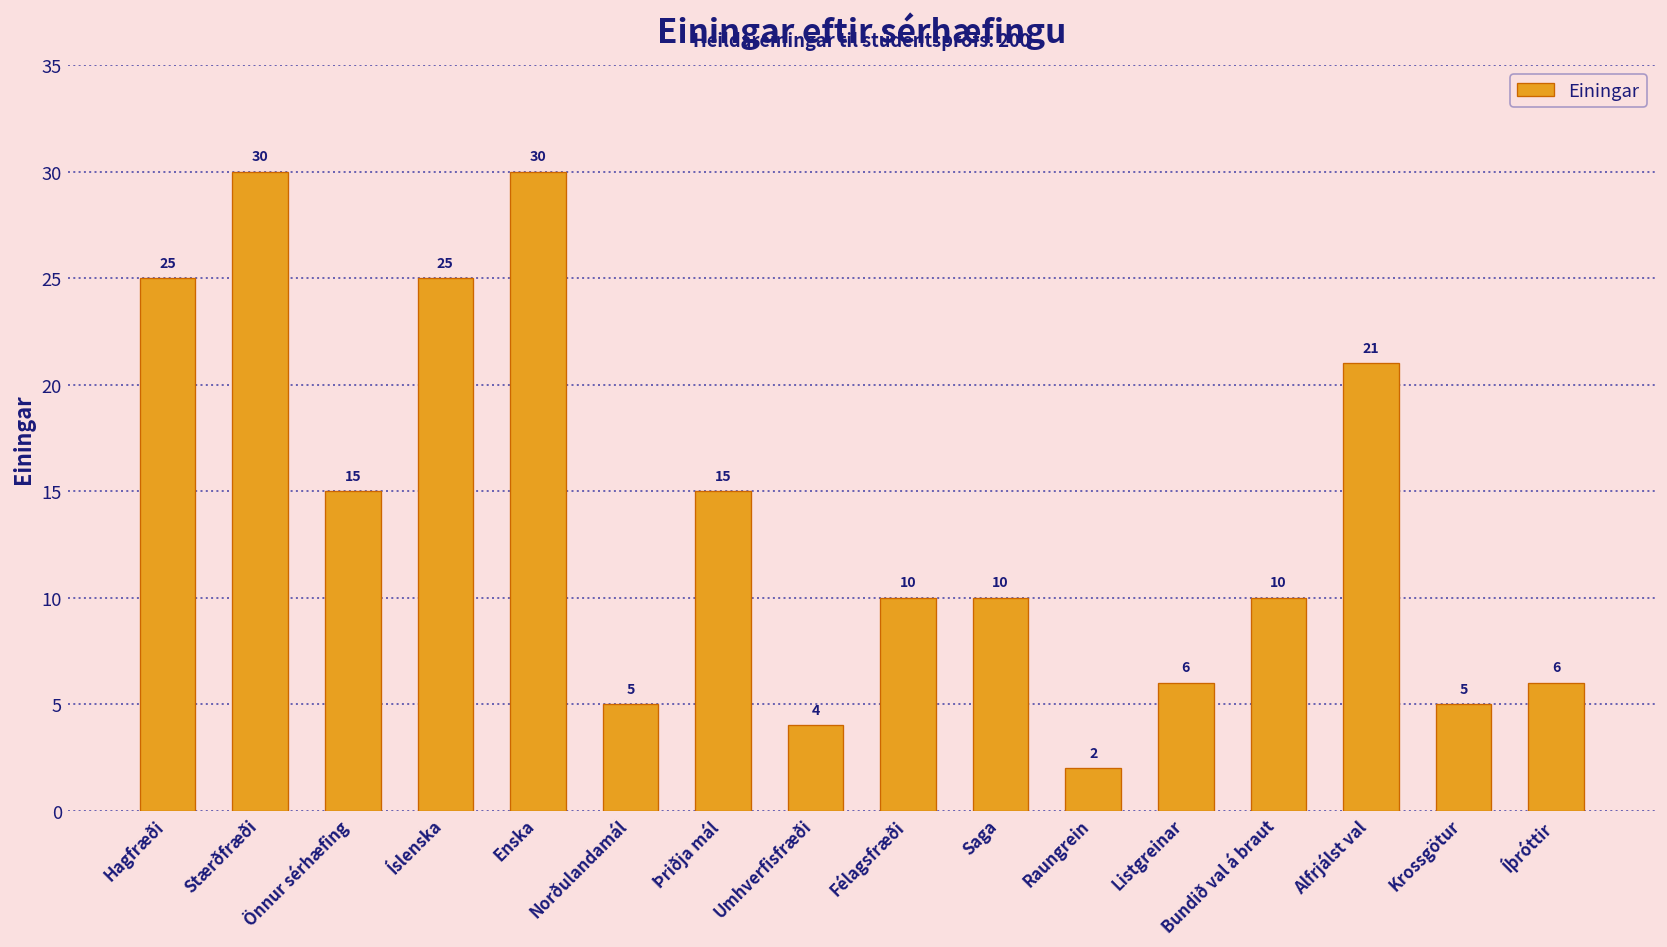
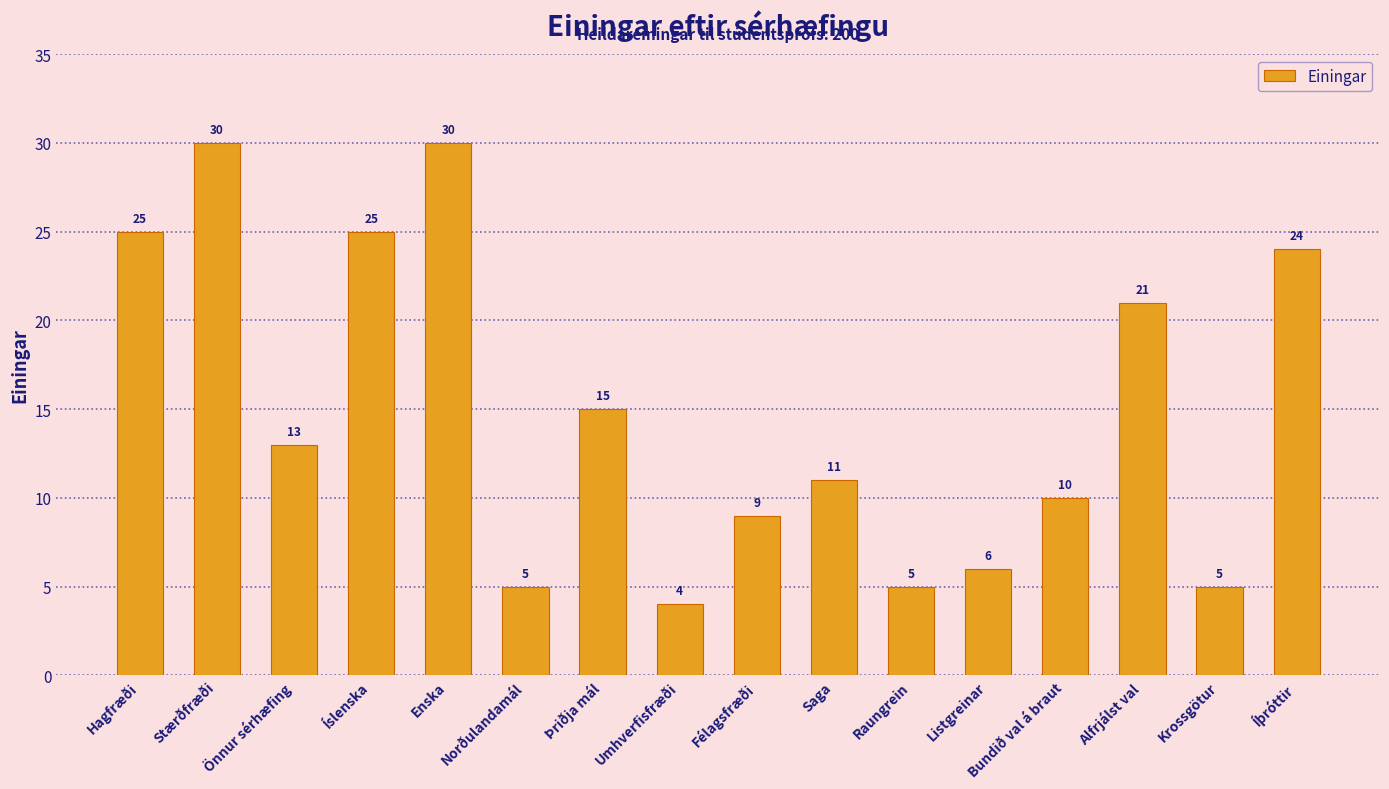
  {
    "Hagfræði": 25,
    "Stærðfræði": 30,
-   "Önnur sérhæfing": 15,
+   "Önnur sérhæfing": 13,
    "Íslenska": 25,
    "Enska": 30,
    "Norðulandamál": 5,
    "Þriðja mál": 15,
    "Umhverfisfræði": 4,
-   "Félagsfræði": 10,
-   "Saga": 10,
-   "Raungrein": 2,
+   "Félagsfræði": 9,
+   "Saga": 11,
+   "Raungrein": 5,
    "Listgreinar": 6,
    "Bundið val á braut": 10,
    "Alfrjálst val": 21,
    "Krossgötur": 5,
-   "Íþróttir": 6
+   "Íþróttir": 24
  }
